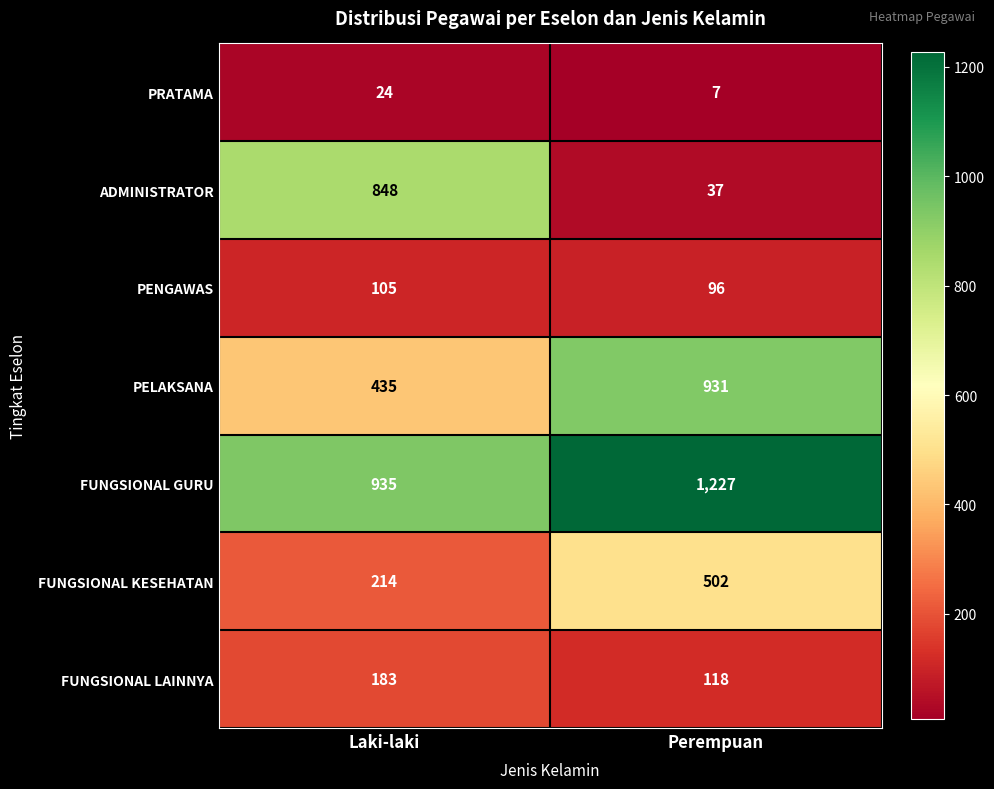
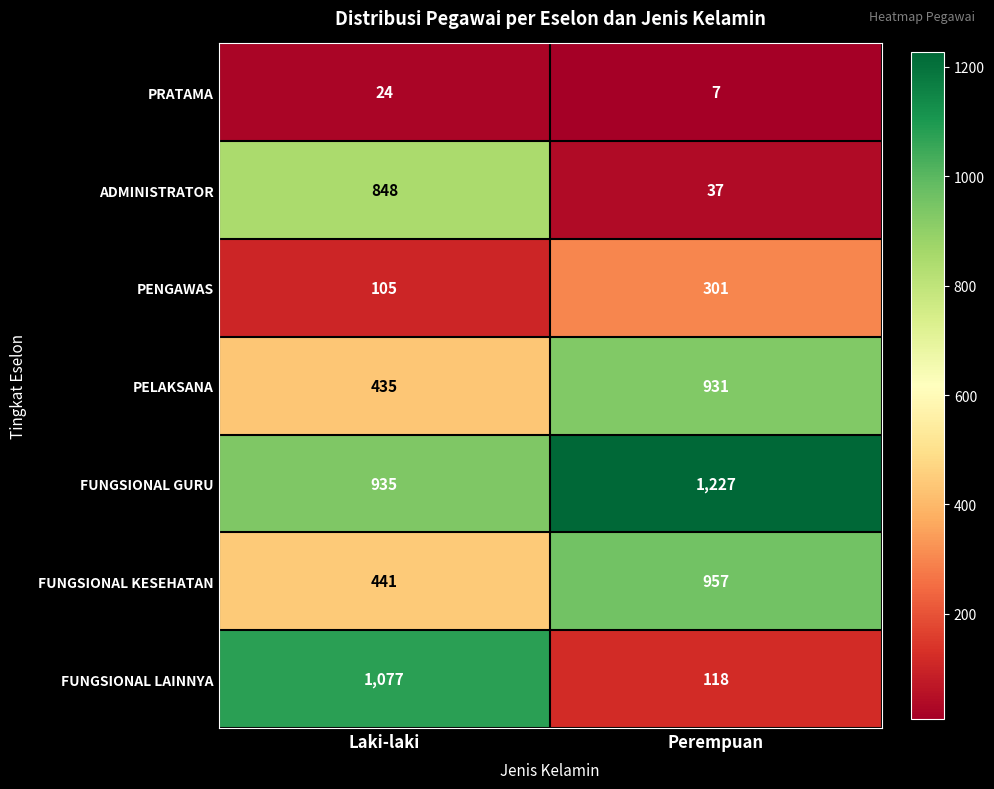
  {
    "PRATAMA": {
      "Laki-laki": "24",
      "Perempuan": "7"
    },
    "ADMINISTRATOR": {
      "Laki-laki": "848",
      "Perempuan": "37"
    },
    "PENGAWAS": {
      "Laki-laki": "105",
-     "Perempuan": "96"
+     "Perempuan": "301"
    },
    "PELAKSANA": {
      "Laki-laki": "435",
      "Perempuan": "931"
    },
    "FUNGSIONAL GURU": {
      "Laki-laki": "935",
      "Perempuan": "1,227"
    },
    "FUNGSIONAL KESEHATAN": {
-     "Laki-laki": "214",
-     "Perempuan": "502"
+     "Laki-laki": "441",
+     "Perempuan": "957"
    },
    "FUNGSIONAL LAINNYA": {
-     "Laki-laki": "183",
+     "Laki-laki": "1,077",
      "Perempuan": "118"
    }
  }
